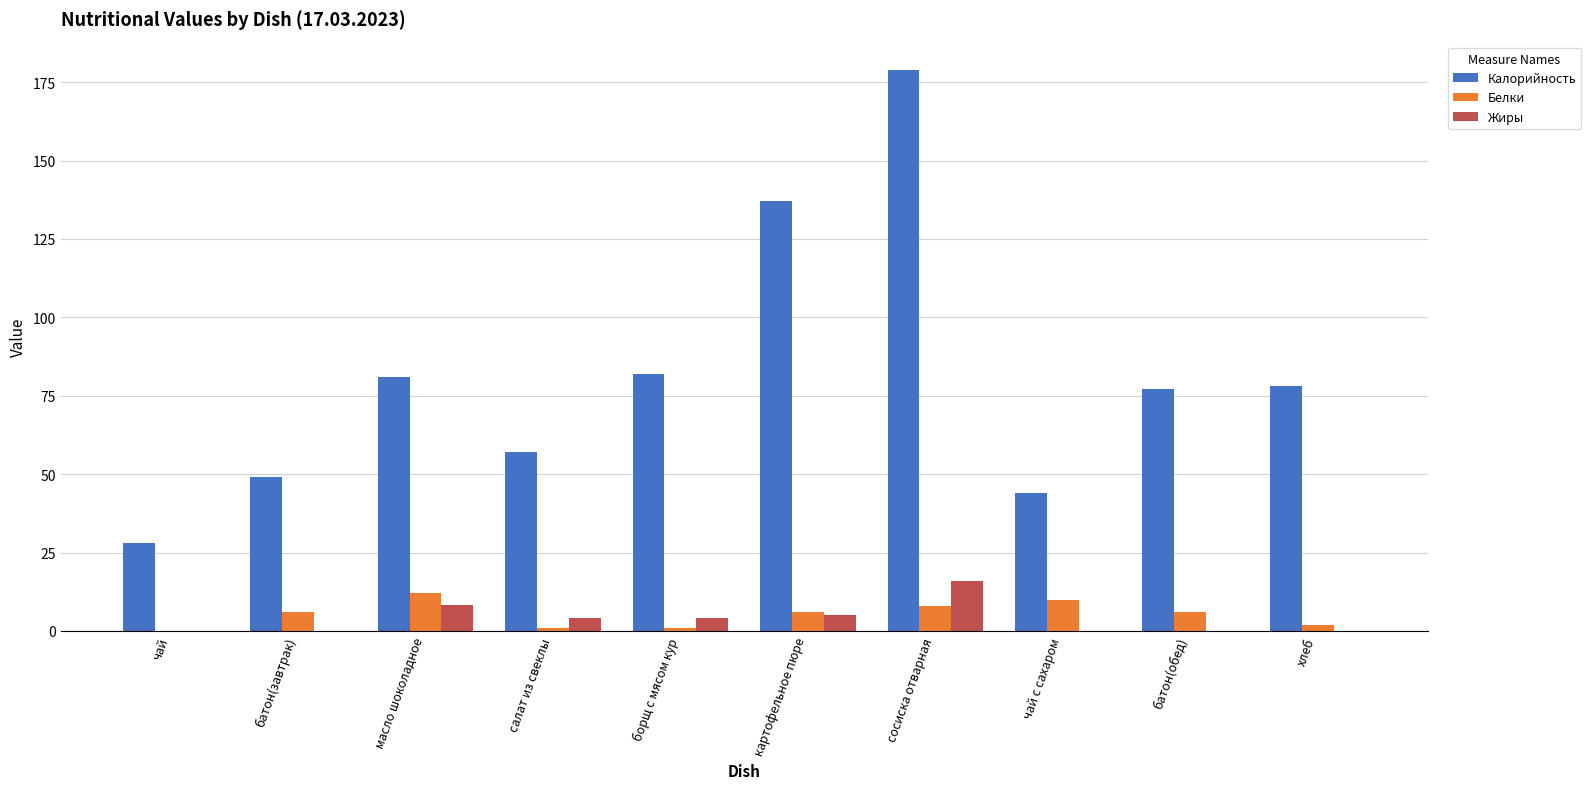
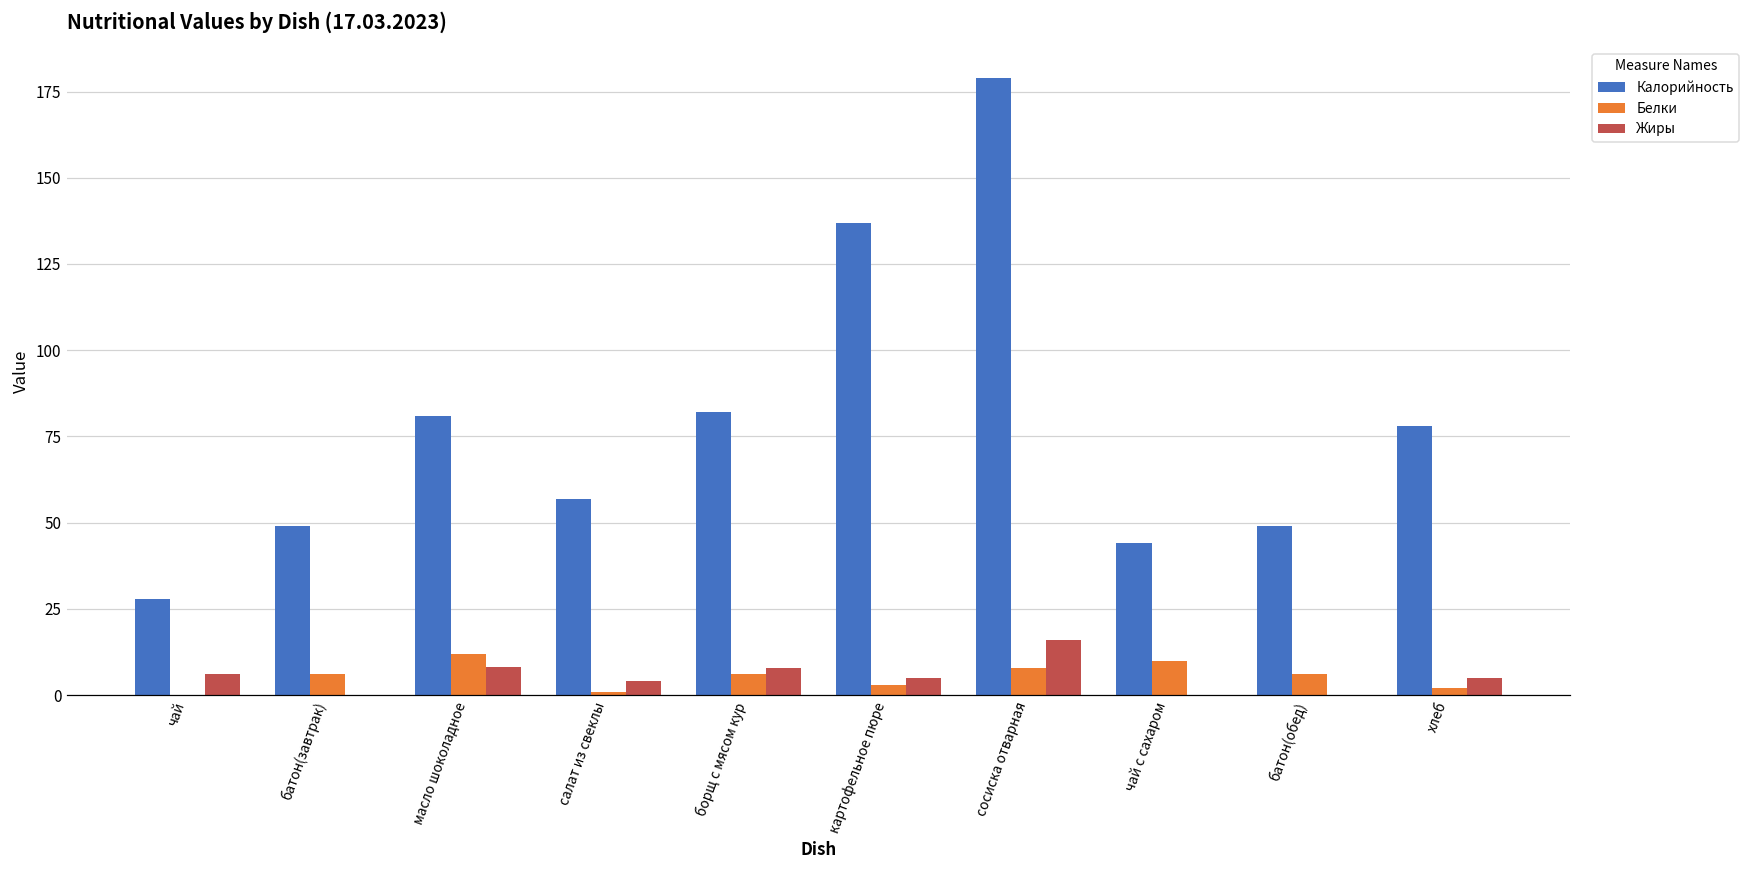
  {
    "Калорийность": {
      "чай": 28,
      "батон(завтрак)": 49,
      "масло шоколадное": 81,
      "салат из свеклы": 57,
      "борщ с мясом кур": 82,
      "картофельное пюре": 137,
      "сосиска отварная": 179,
      "чай с сахаром": 44,
-     "батон(обед)": 77,
+     "батон(обед)": 49,
      "хлеб": 78
    },
    "Белки": {
      "чай": 0,
      "батон(завтрак)": 6,
      "масло шоколадное": 12,
      "салат из свеклы": 1,
-     "борщ с мясом кур": 1,
-     "картофельное пюре": 6,
+     "борщ с мясом кур": 6,
+     "картофельное пюре": 3,
      "сосиска отварная": 8,
      "чай с сахаром": 10,
      "батон(обед)": 6,
      "хлеб": 2
    },
    "Жиры": {
-     "чай": 0,
+     "чай": 6,
      "батон(завтрак)": 0,
      "масло шоколадное": 8,
      "салат из свеклы": 4,
-     "борщ с мясом кур": 4,
+     "борщ с мясом кур": 8,
      "картофельное пюре": 5,
      "сосиска отварная": 16,
      "чай с сахаром": 0,
      "батон(обед)": 0,
-     "хлеб": 0
+     "хлеб": 5
    }
  }
